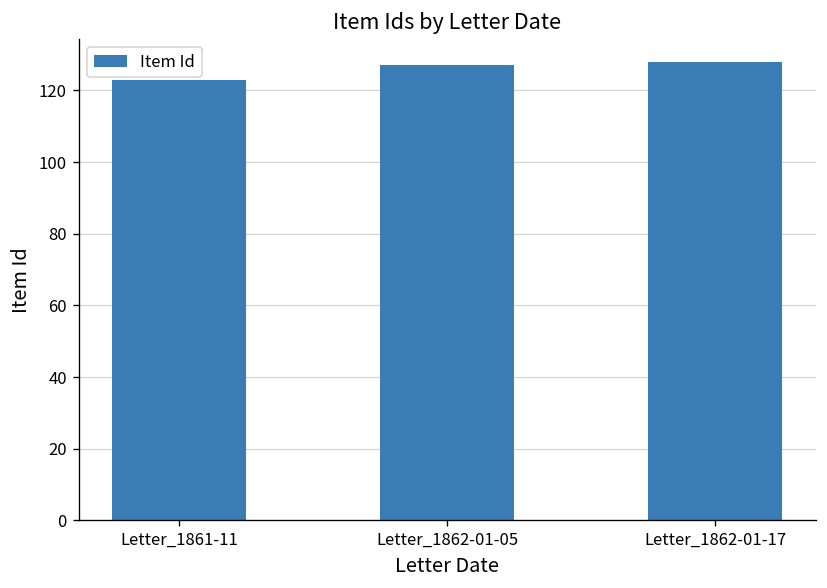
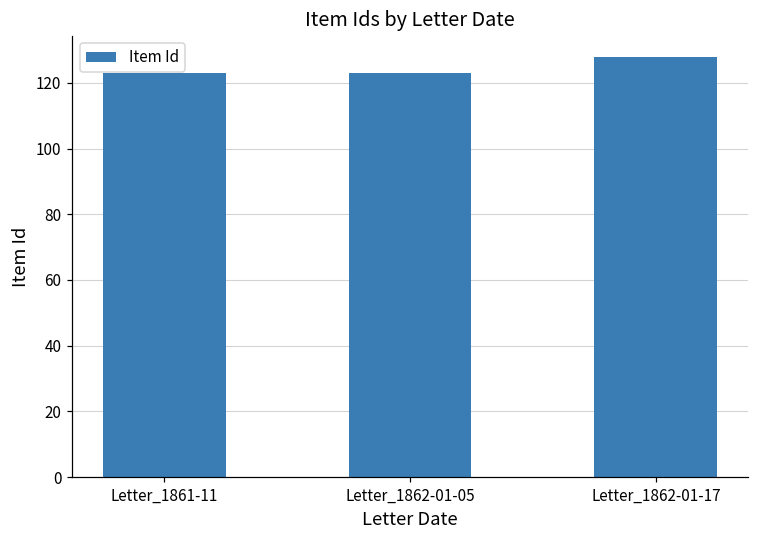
  {
    "Letter_1861-11": 123,
-   "Letter_1862-01-05": 127,
+   "Letter_1862-01-05": 123,
    "Letter_1862-01-17": 128
  }
